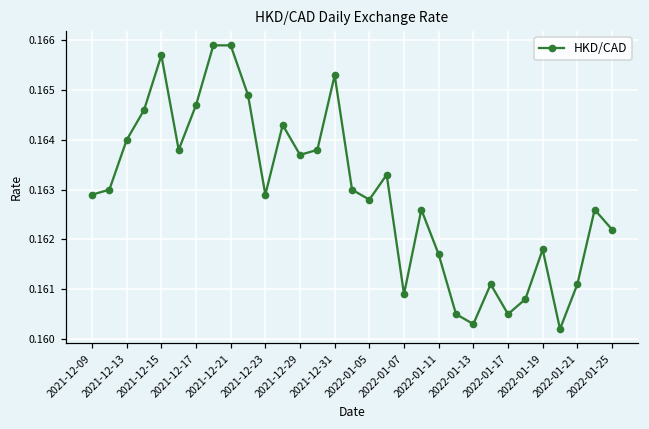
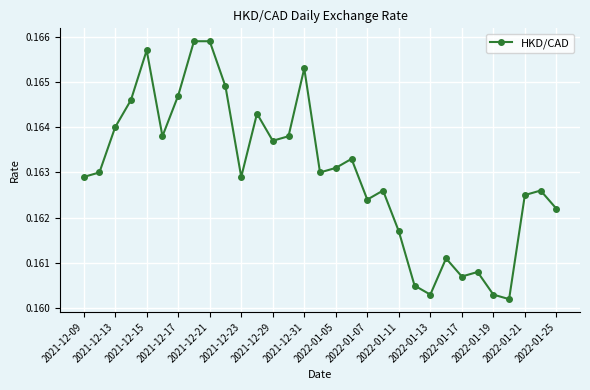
  {
    "2021-12-09": 0.1629,
    "2021-12-13": 0.1640,
    "2021-12-15": 0.1657,
    "2021-12-17": 0.1647,
    "2021-12-21": 0.1659,
    "2021-12-23": 0.1629,
    "2021-12-29": 0.1637,
    "2021-12-31": 0.1653,
-   "2022-01-05": 0.1628,
-   "2022-01-07": 0.1609,
+   "2022-01-05": 0.1631,
+   "2022-01-07": 0.1624,
    "2022-01-11": 0.1617,
    "2022-01-13": 0.1603,
-   "2022-01-17": 0.1605,
-   "2022-01-19": 0.1618,
-   "2022-01-21": 0.1611,
+   "2022-01-17": 0.1607,
+   "2022-01-19": 0.1603,
+   "2022-01-21": 0.1625,
    "2022-01-25": 0.1622
  }
